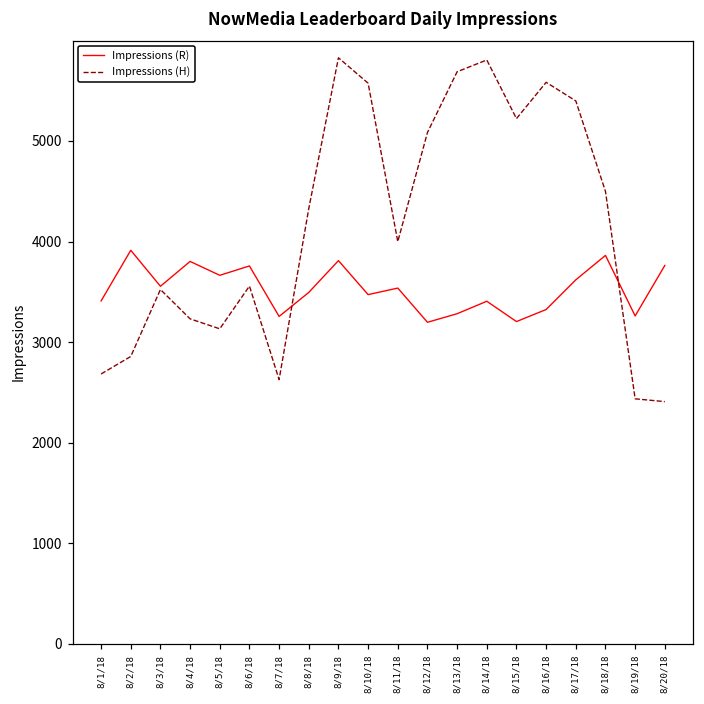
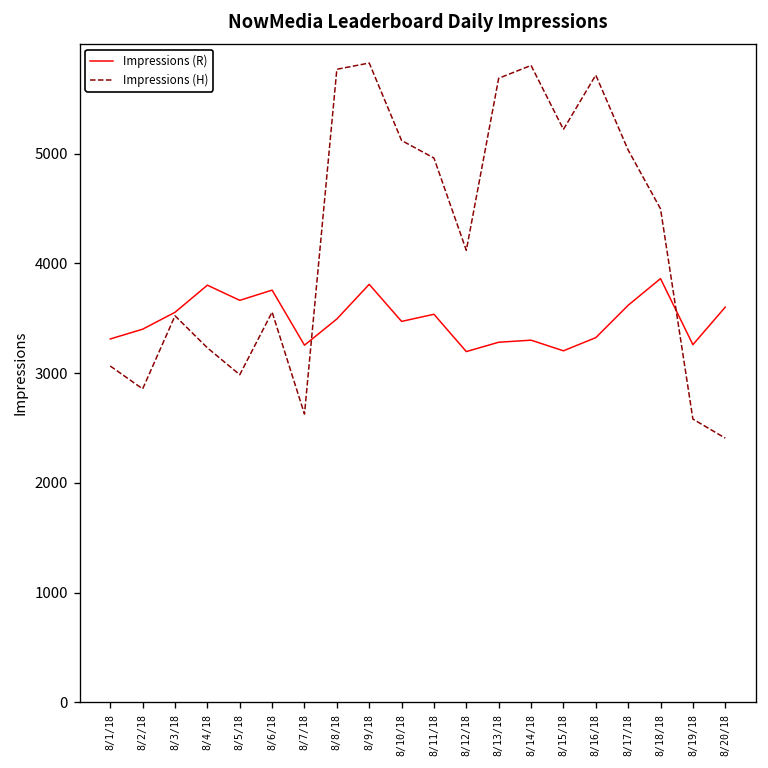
  {
    "Impressions (R)": {
-     "8/1/18": 3400,
-     "8/2/18": 3900,
+     "8/1/18": 3300,
+     "8/2/18": 3400,
      "8/3/18": 3600,
      "8/4/18": 3800,
      "8/5/18": 3700,
      "8/6/18": 3800,
      "8/7/18": 3300,
      "8/8/18": 3500,
      "8/9/18": 3800,
      "8/10/18": 3500,
      "8/11/18": 3500,
      "8/12/18": 3200,
      "8/13/18": 3300,
-     "8/14/18": 3400,
+     "8/14/18": 3300,
      "8/15/18": 3200,
      "8/16/18": 3300,
      "8/17/18": 3600,
      "8/18/18": 3900,
      "8/19/18": 3300,
-     "8/20/18": 3800
+     "8/20/18": 3600
    },
    "Impressions (H)": {
-     "8/1/18": 2700,
+     "8/1/18": 3100,
      "8/2/18": 2900,
      "8/3/18": 3500,
      "8/4/18": 3200,
-     "8/5/18": 3100,
+     "8/5/18": 3000,
      "8/6/18": 3600,
      "8/7/18": 2600,
-     "8/8/18": 4300,
+     "8/8/18": 5800,
      "8/9/18": 5800,
-     "8/10/18": 5600,
-     "8/11/18": 4000,
-     "8/12/18": 5100,
+     "8/10/18": 5100,
+     "8/11/18": 5000,
+     "8/12/18": 4100,
      "8/13/18": 5700,
      "8/14/18": 5800,
      "8/15/18": 5200,
-     "8/16/18": 5600,
-     "8/17/18": 5400,
+     "8/16/18": 5700,
+     "8/17/18": 5000,
      "8/18/18": 4500,
-     "8/19/18": 2400,
+     "8/19/18": 2600,
      "8/20/18": 2400
    }
  }
